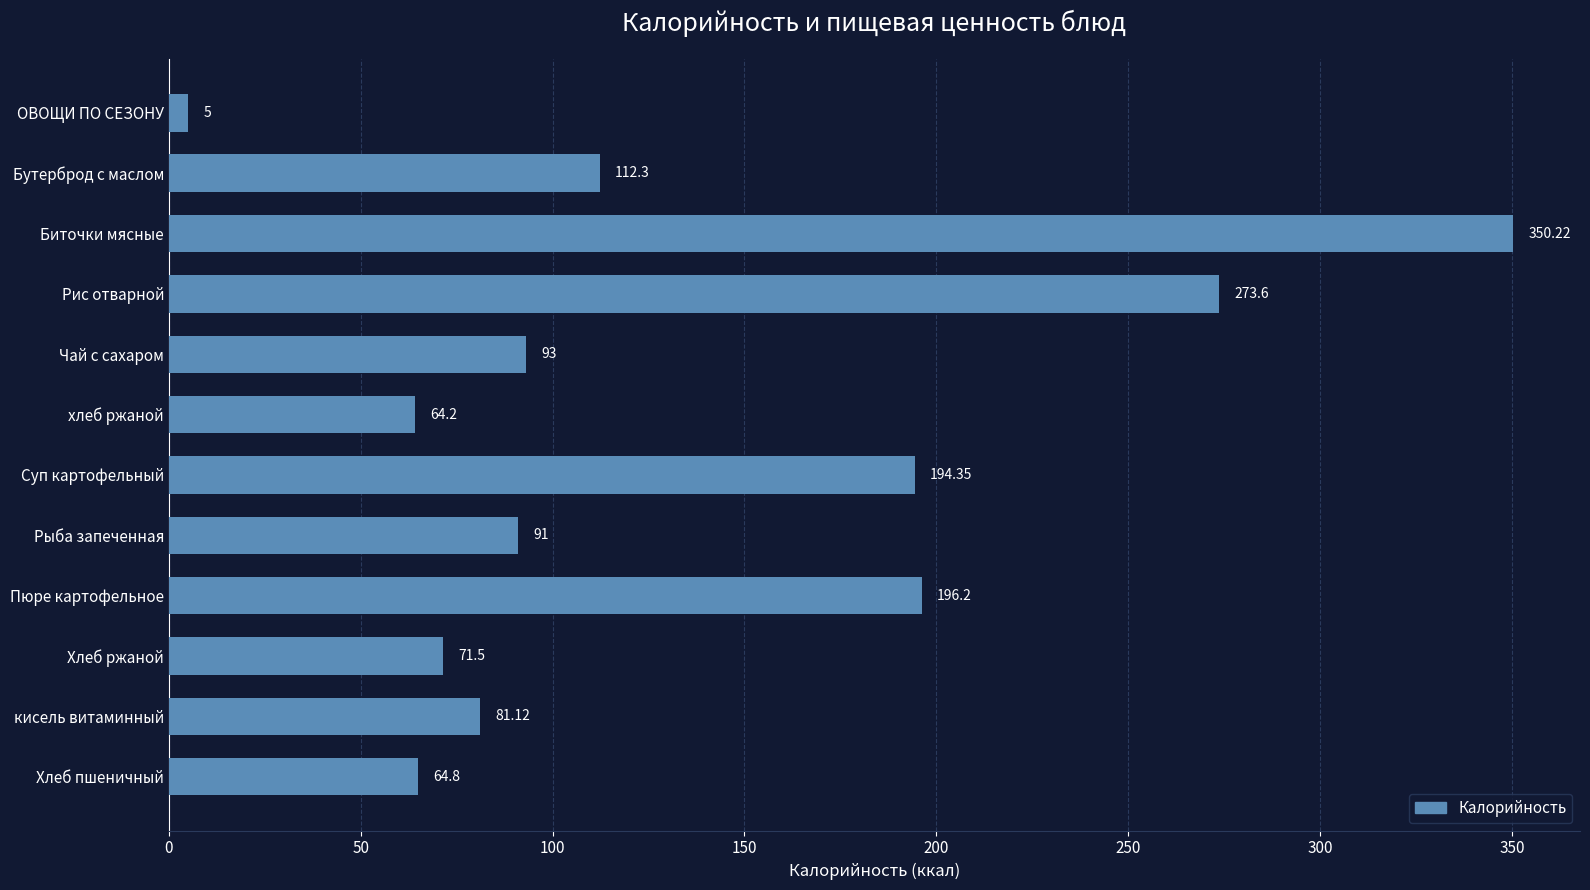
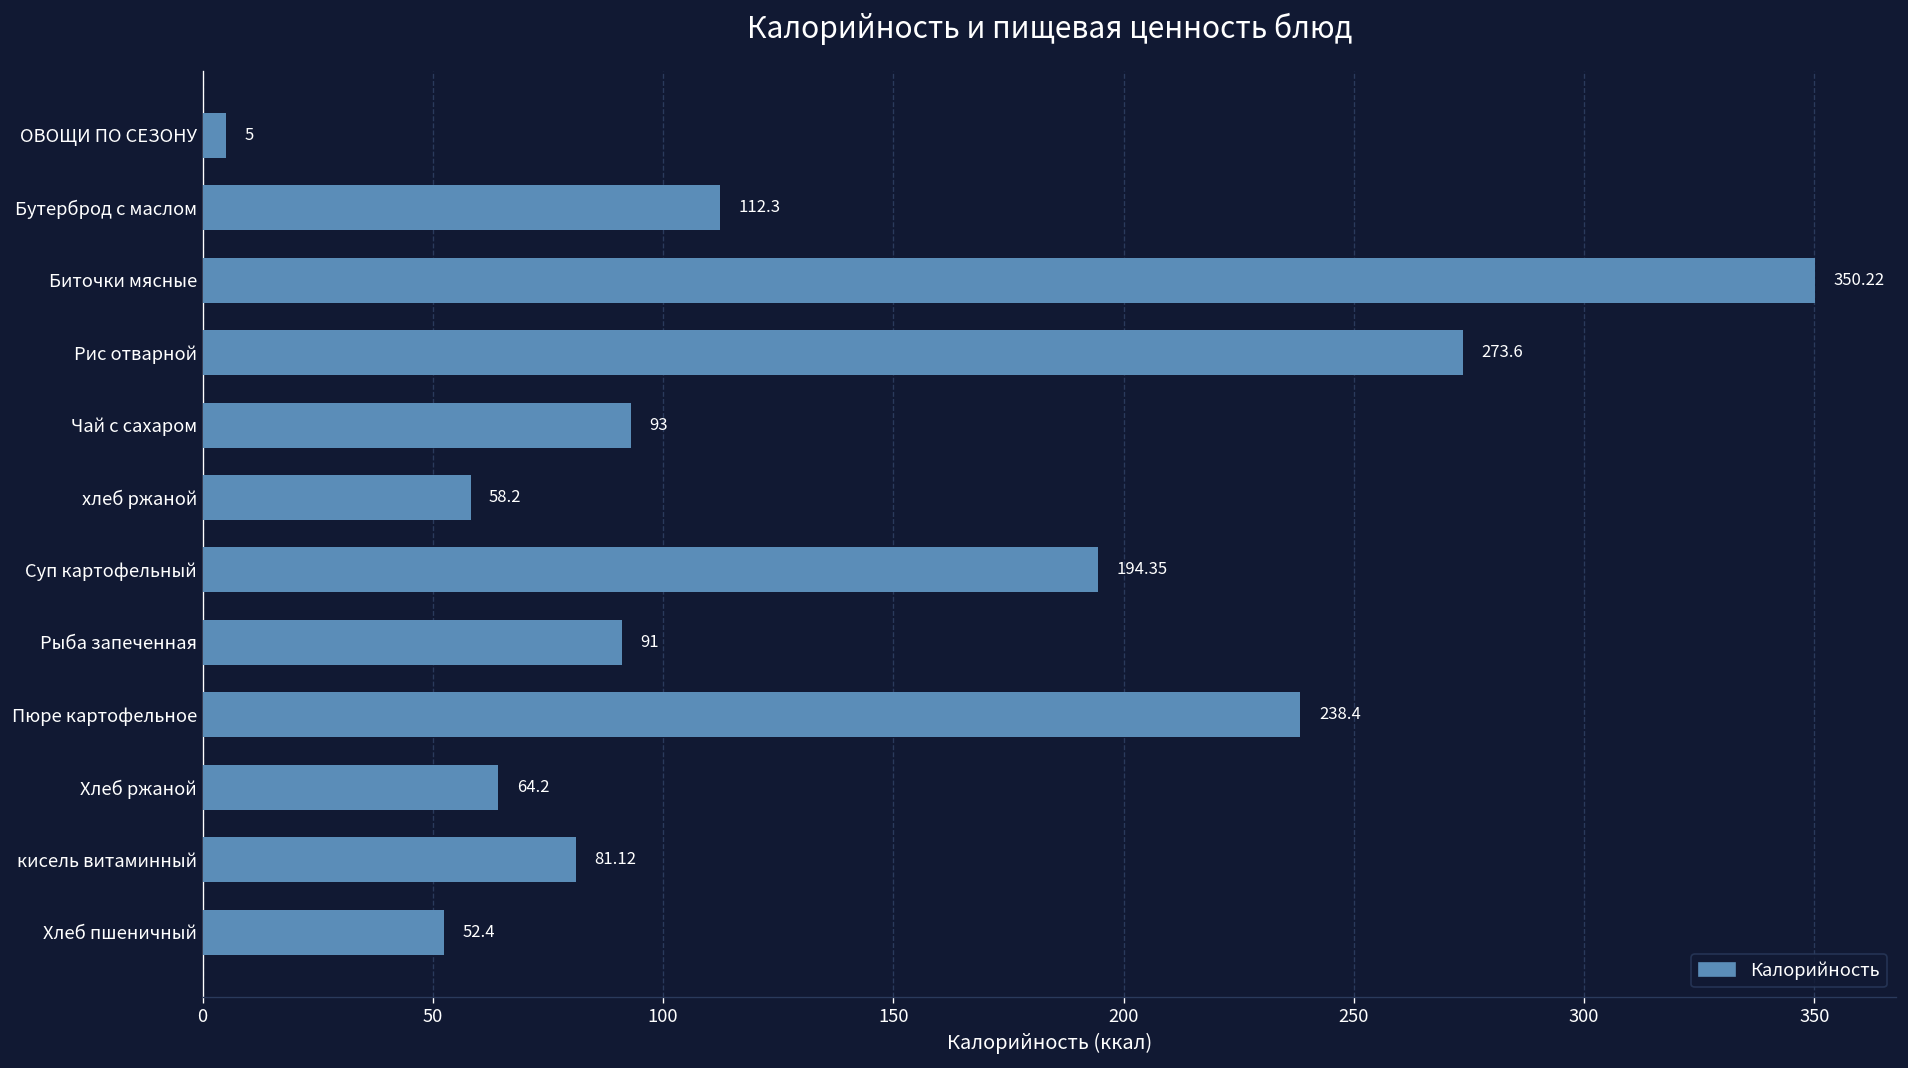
  {
    "ОВОЩИ ПО СЕЗОНУ": 5,
    "Бутерброд с маслом": 112.3,
    "Биточки мясные": 350.22,
    "Рис отварной": 273.6,
    "Чай с сахаром": 93,
-   "хлеб ржаной": 64.2,
+   "хлеб ржаной": 58.2,
    "Суп картофельный": 194.35,
    "Рыба запеченная": 91,
-   "Пюре картофельное": 196.2,
-   "Хлеб ржаной": 71.5,
+   "Пюре картофельное": 238.4,
+   "Хлеб ржаной": 64.2,
    "кисель витаминный": 81.12,
-   "Хлеб пшеничный": 64.8
+   "Хлеб пшеничный": 52.4
  }
